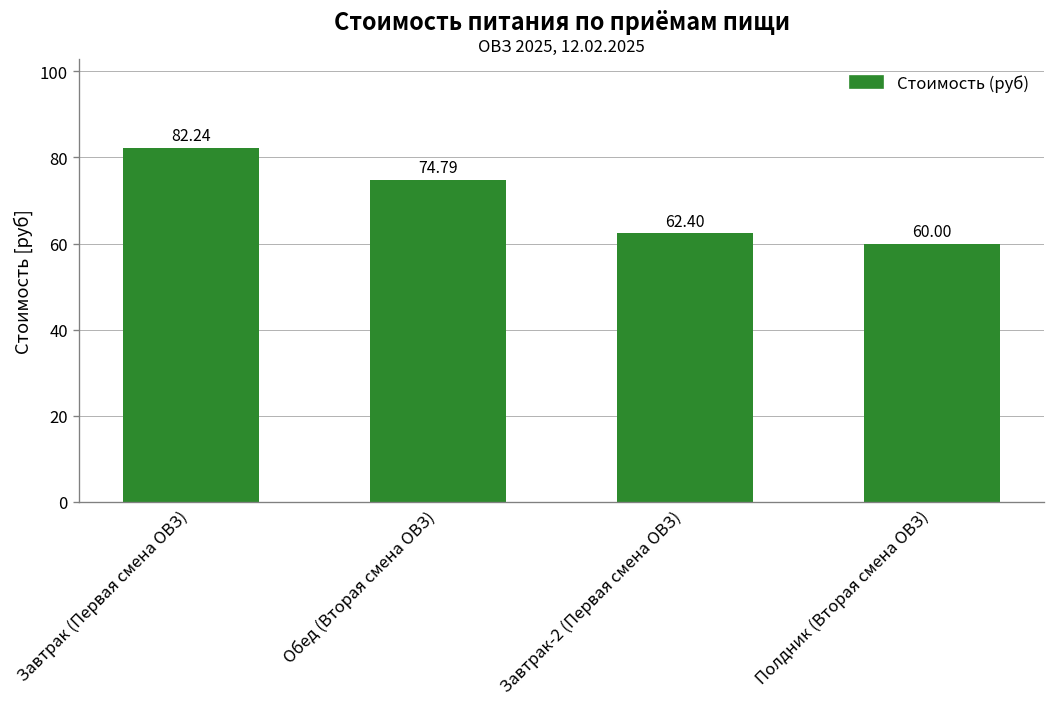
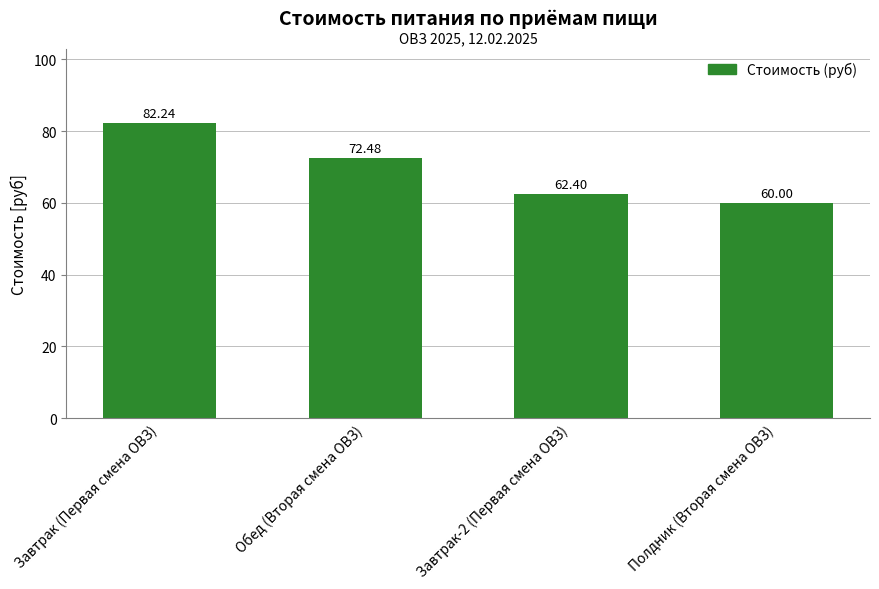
  {
    "Завтрак (Первая смена ОВЗ)": 82.24,
-   "Обед (Вторая смена ОВЗ)": 74.79,
+   "Обед (Вторая смена ОВЗ)": 72.48,
    "Завтрак-2 (Первая смена ОВЗ)": 62.40,
    "Полдник (Вторая смена ОВЗ)": 60.00
  }
